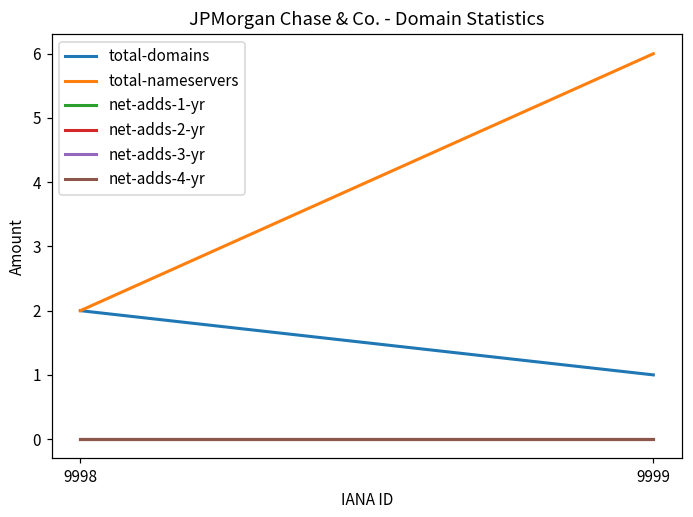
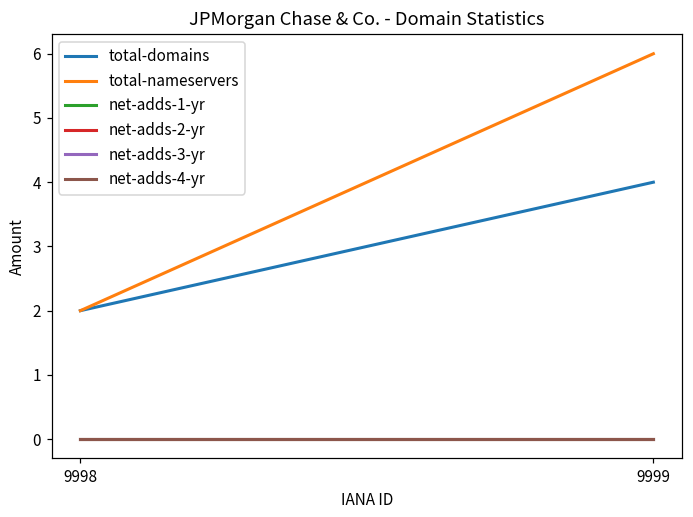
  {
    "total-domains": {
-     "9999": 1
+     "9999": 4
    },
    "total-nameservers": {
      "9999": 6
    },
    "net-adds-4-yr": {
      "9998": 0,
      "9999": 0
    }
  }
